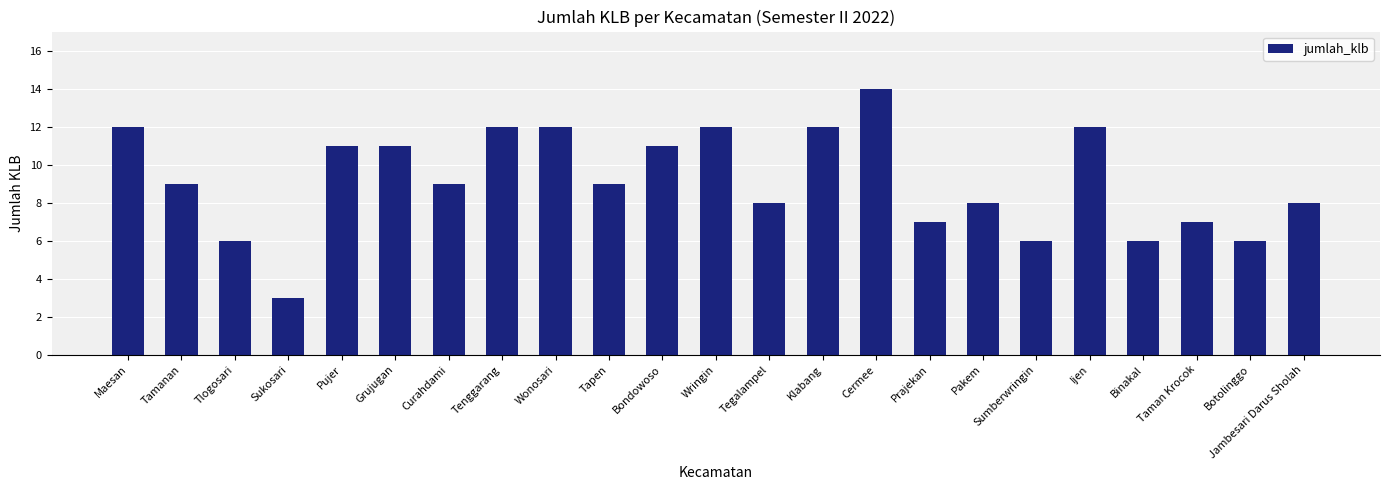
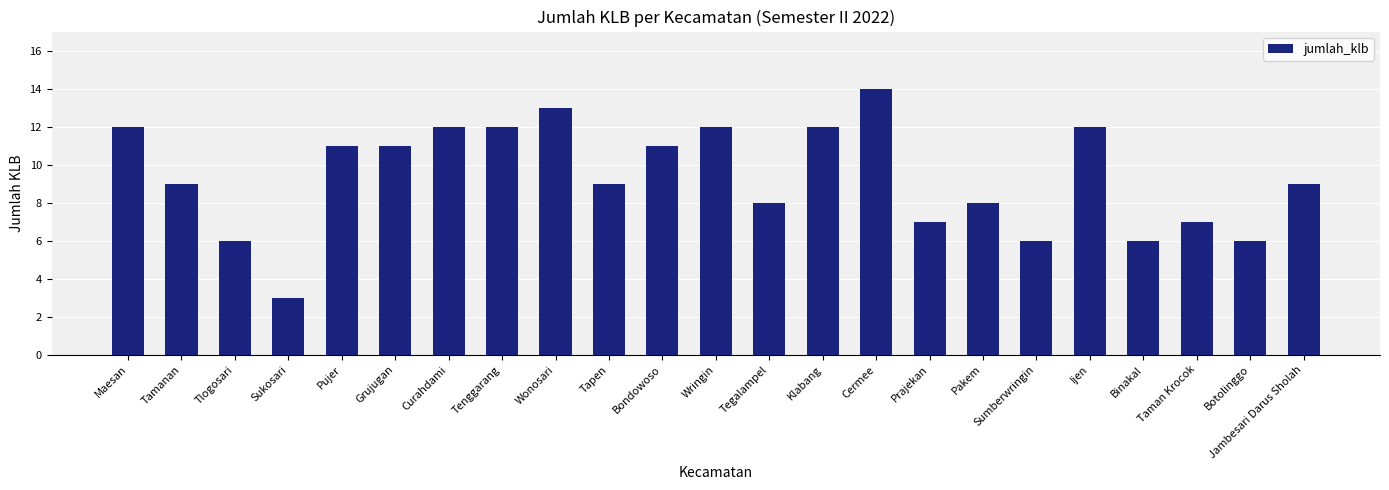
  {
    "Maesan": 12,
    "Tamanan": 9,
    "Tlogosari": 6,
    "Sukosari": 3,
    "Pujer": 11,
    "Grujugan": 11,
-   "Curahdami": 9,
+   "Curahdami": 12,
    "Tenggarang": 12,
-   "Wonosari": 12,
+   "Wonosari": 13,
    "Tapen": 9,
    "Bondowoso": 11,
    "Wringin": 12,
    "Tegalampel": 8,
    "Klabang": 12,
    "Cermee": 14,
    "Prajekan": 7,
    "Pakem": 8,
    "Sumberwringin": 6,
    "Ijen": 12,
    "Binakal": 6,
    "Taman Krocok": 7,
    "Botolinggo": 6,
-   "Jambesari Darus Sholah": 8
+   "Jambesari Darus Sholah": 9
  }
